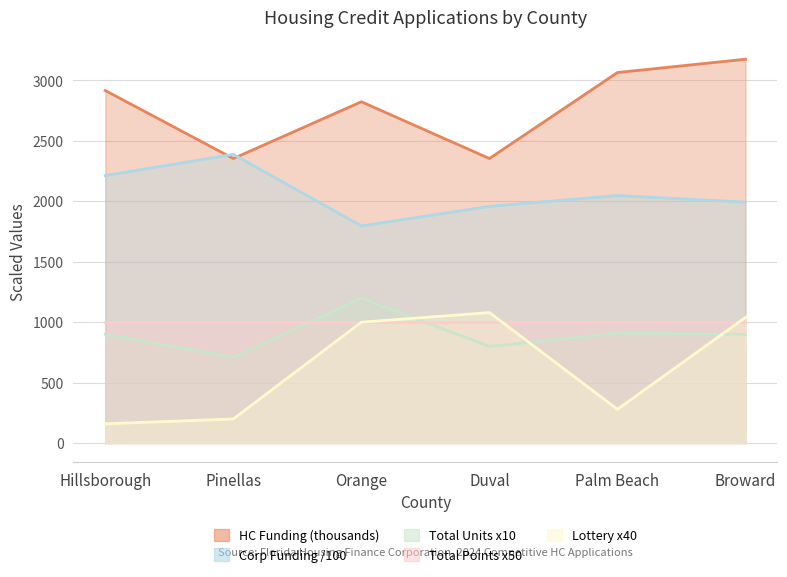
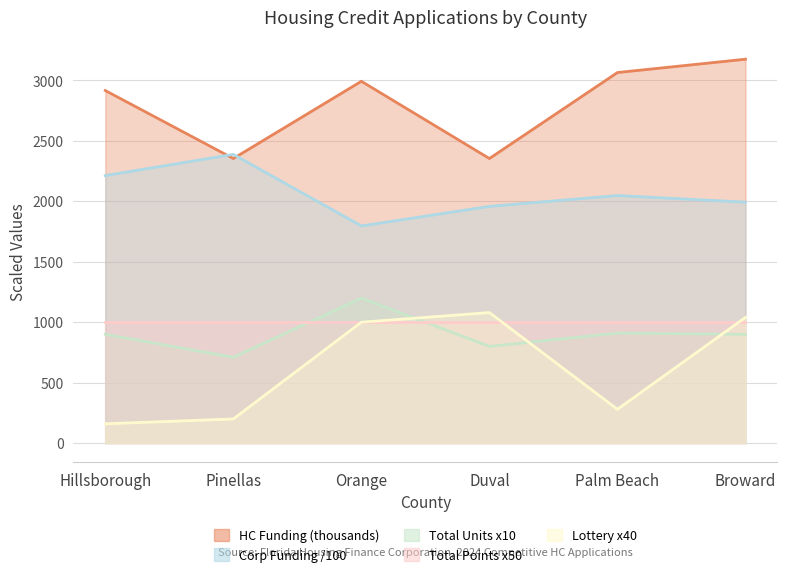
  {
    "HC Funding (thousands)": {
      "Hillsborough": 2920,
      "Pinellas": 2350,
-     "Orange": 2820,
+     "Orange": 2990,
      "Duval": 2350,
      "Palm Beach": 3060,
      "Broward": 3180
    }
  }
